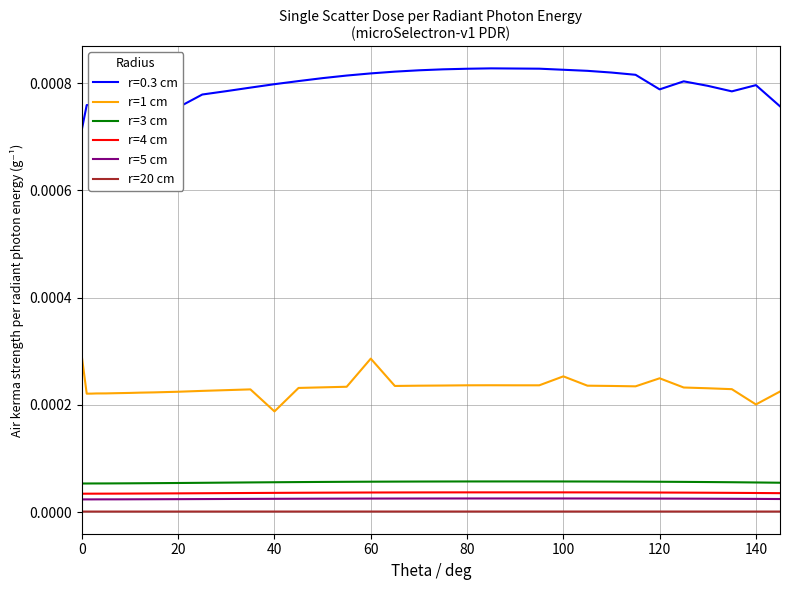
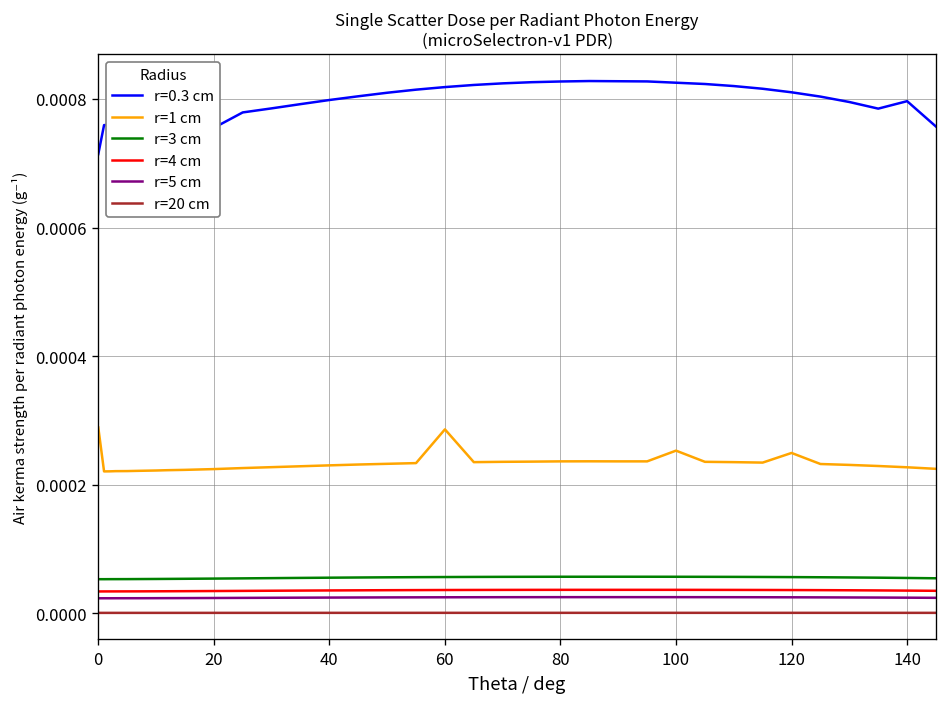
  {
    "r=0.3 cm": {
      "0": 0.00071,
      "40": 0.00080,
      "60": 0.00082,
      "80": 0.00083,
      "100": 0.00083,
-     "120": 0.00079,
+     "120": 0.00081,
      "140": 0.00080
    },
    "r=1 cm": {
      "0": 0.00029,
      "20": 0.00022,
-     "40": 0.00019,
+     "40": 0.00023,
      "60": 0.00029,
      "80": 0.00024,
      "100": 0.00025,
      "120": 0.00025,
-     "140": 0.00020
+     "140": 0.00023
    },
    "r=3 cm": {
      "0": 0.00005,
      "20": 0.00005,
      "40": 0.00006,
      "60": 0.00006,
      "80": 0.00006,
      "100": 0.00006,
      "120": 0.00006,
      "140": 0.00006
    },
    "r=4 cm": {
      "0": 0.00003,
      "20": 0.00003,
      "40": 0.00004,
      "60": 0.00004,
      "80": 0.00004,
      "100": 0.00004,
      "120": 0.00004,
      "140": 0.00004
    },
    "r=5 cm": {
      "0": 0.00002,
      "20": 0.00002,
      "40": 0.00002,
      "60": 0.00003,
      "80": 0.00003,
      "100": 0.00003,
      "120": 0.00003,
      "140": 0.00002
    },
    "r=20 cm": {
      "0": 0.00000,
      "20": 0.00000,
      "40": 0.00000,
      "60": 0.00000,
      "80": 0.00000,
      "100": 0.00000,
      "120": 0.00000,
      "140": 0.00000
    }
  }
